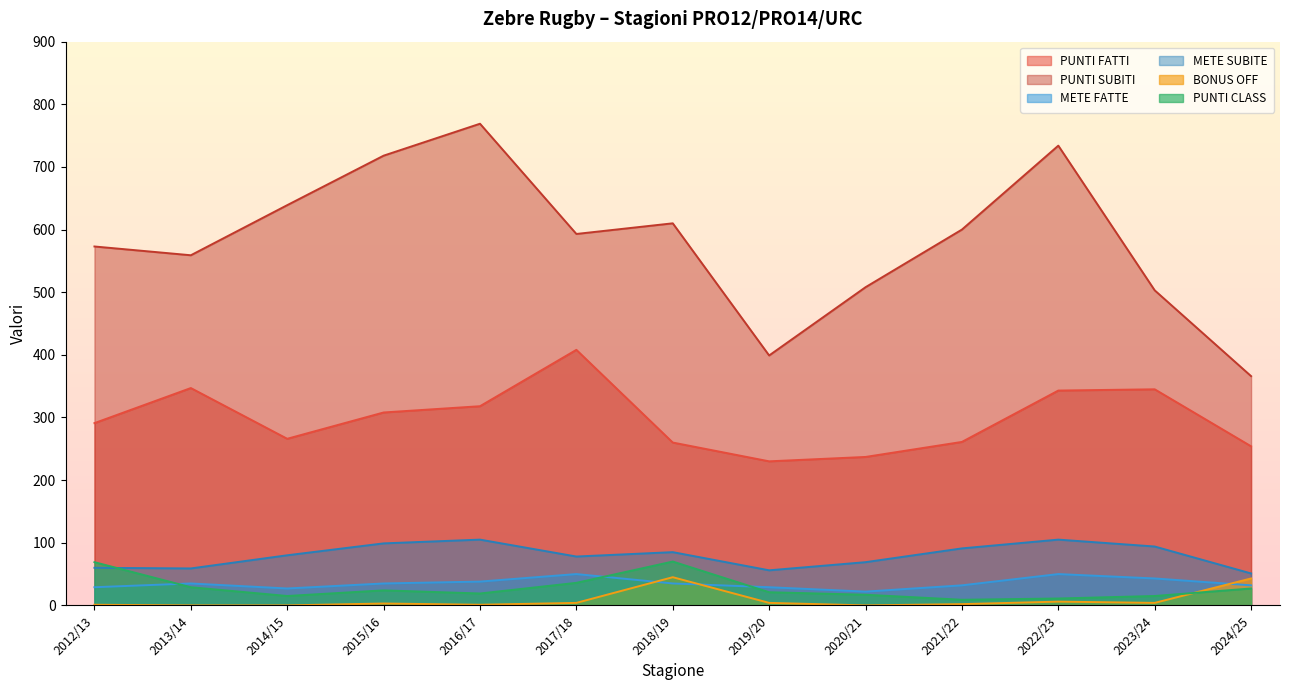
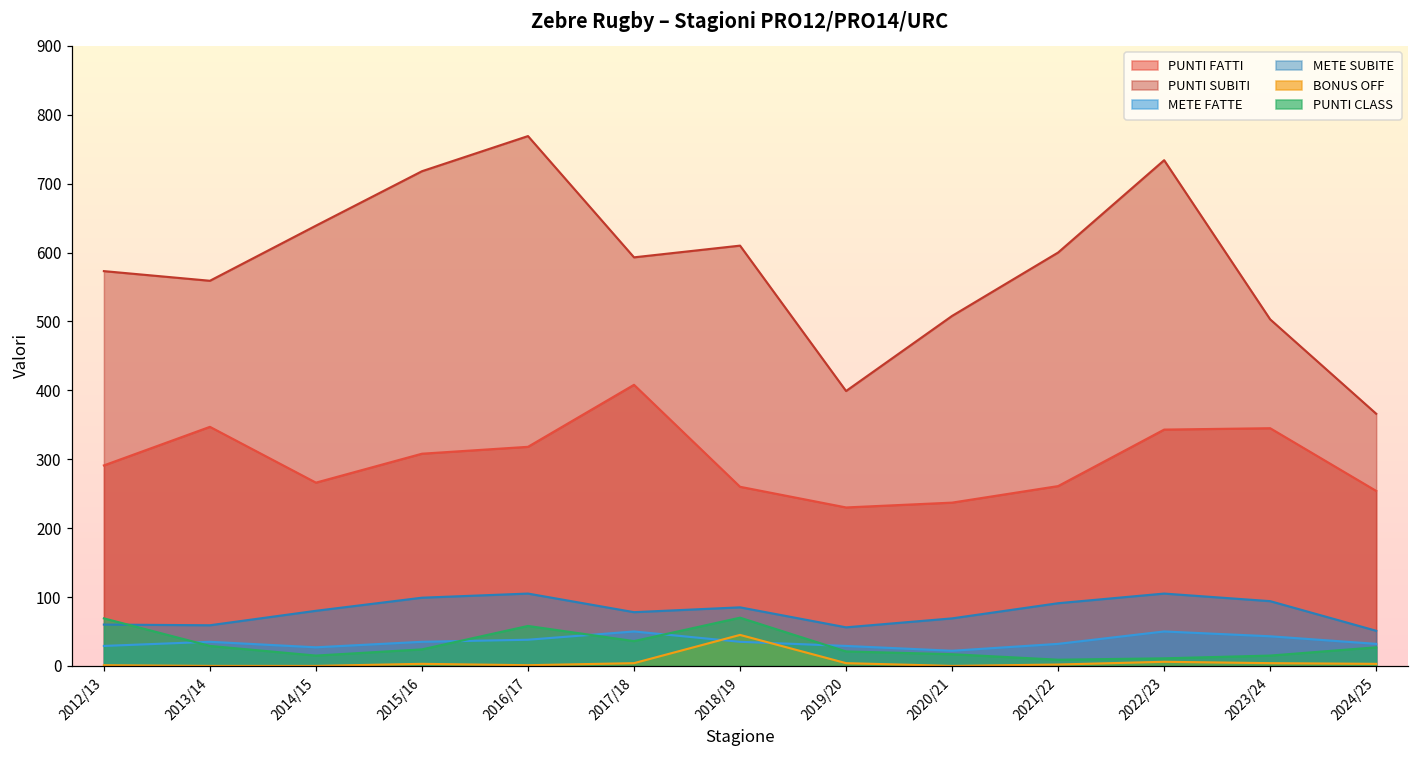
  {
    "BONUS OFF": {
      "2012/13": 0,
      "2013/14": 0,
      "2014/15": 0,
      "2015/16": 0,
      "2016/17": 0,
      "2017/18": 0,
      "2018/19": 50,
      "2019/20": 0,
      "2020/21": 0,
      "2021/22": 0,
      "2022/23": 10,
      "2023/24": 0,
-     "2024/25": 40
+     "2024/25": 0
    },
    "PUNTI CLASS": {
      "2012/13": 70,
      "2013/14": 30,
      "2014/15": 20,
      "2015/16": 20,
-     "2016/17": 20,
+     "2016/17": 60,
      "2017/18": 40,
      "2018/19": 70,
      "2019/20": 20,
      "2020/21": 20,
      "2021/22": 10,
      "2022/23": 10,
      "2023/24": 20,
      "2024/25": 30
    }
  }
